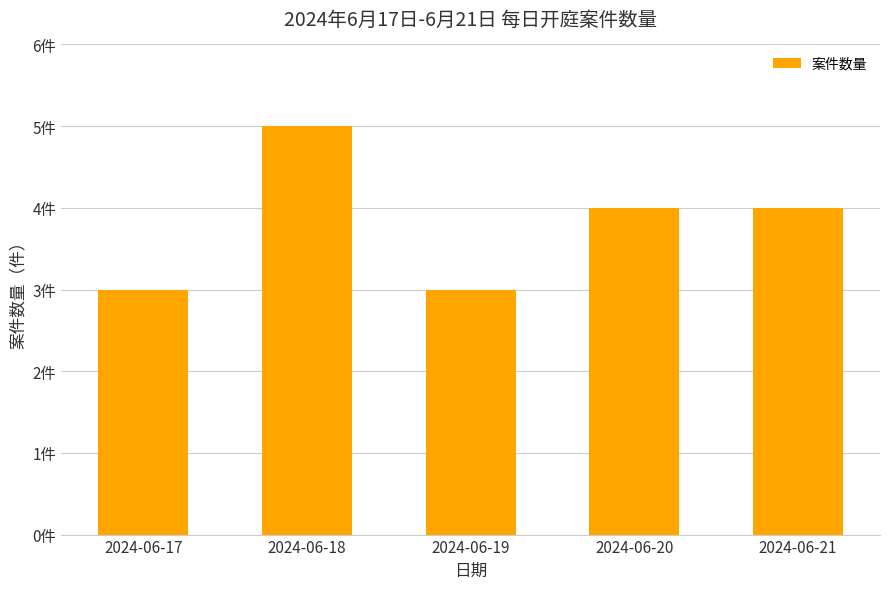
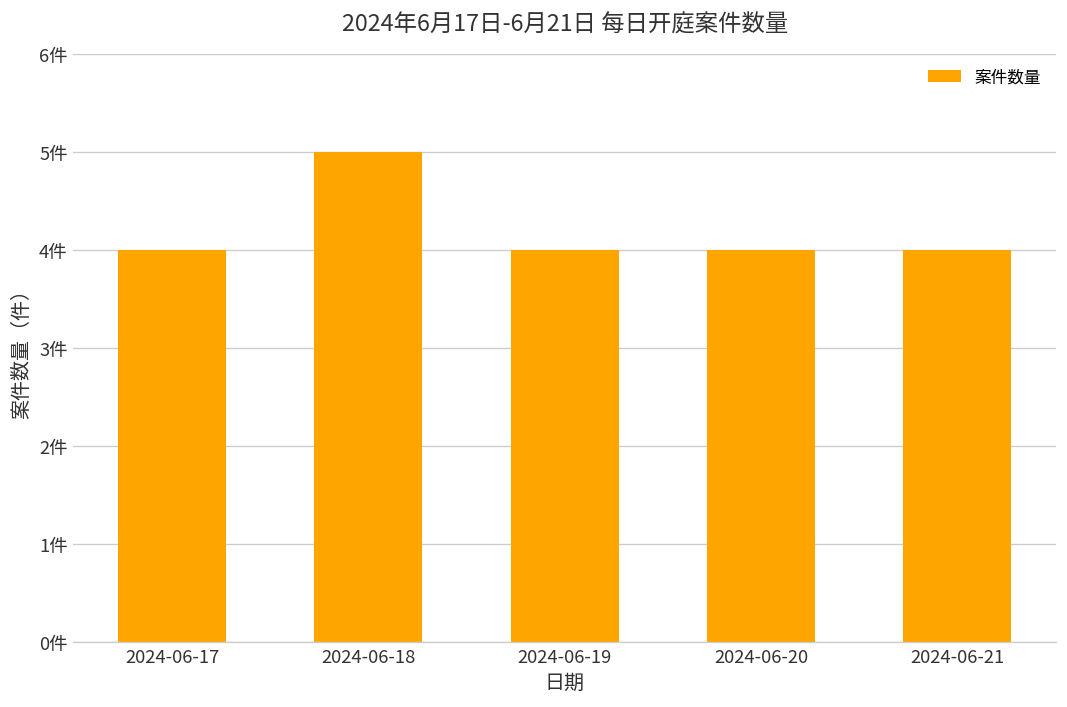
  {
-   "2024-06-17": "3件",
+   "2024-06-17": "4件",
    "2024-06-18": "5件",
-   "2024-06-19": "3件",
+   "2024-06-19": "4件",
    "2024-06-20": "4件",
    "2024-06-21": "4件"
  }
